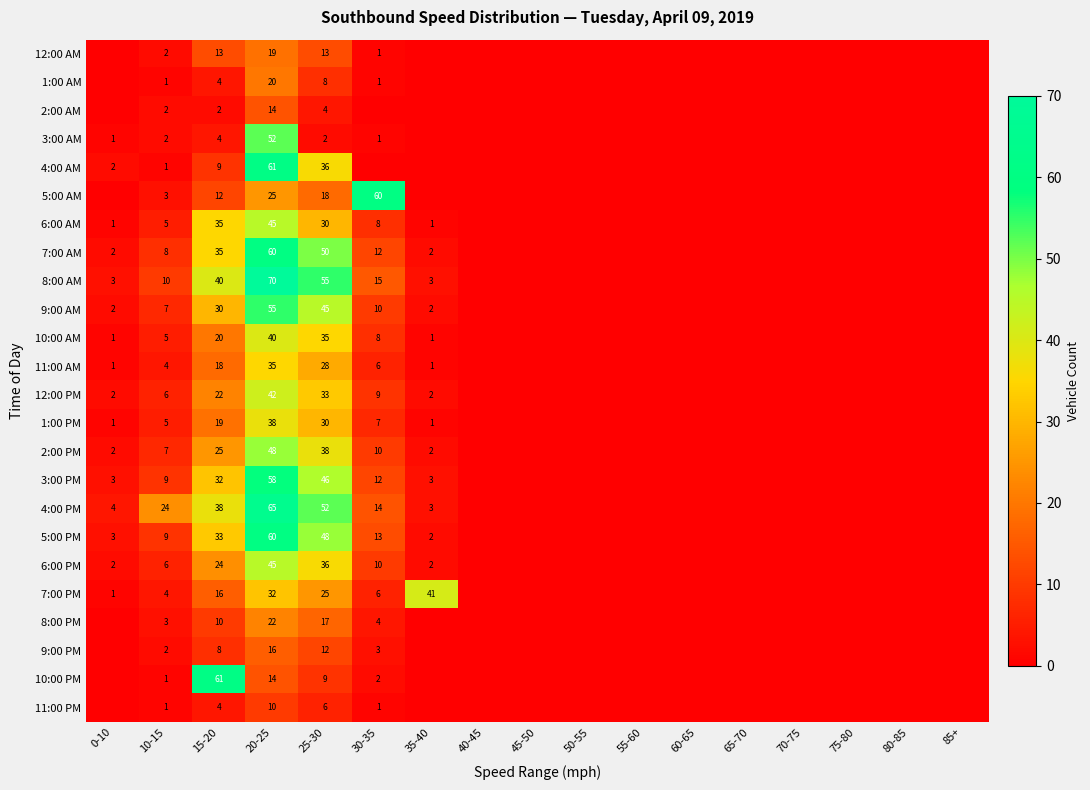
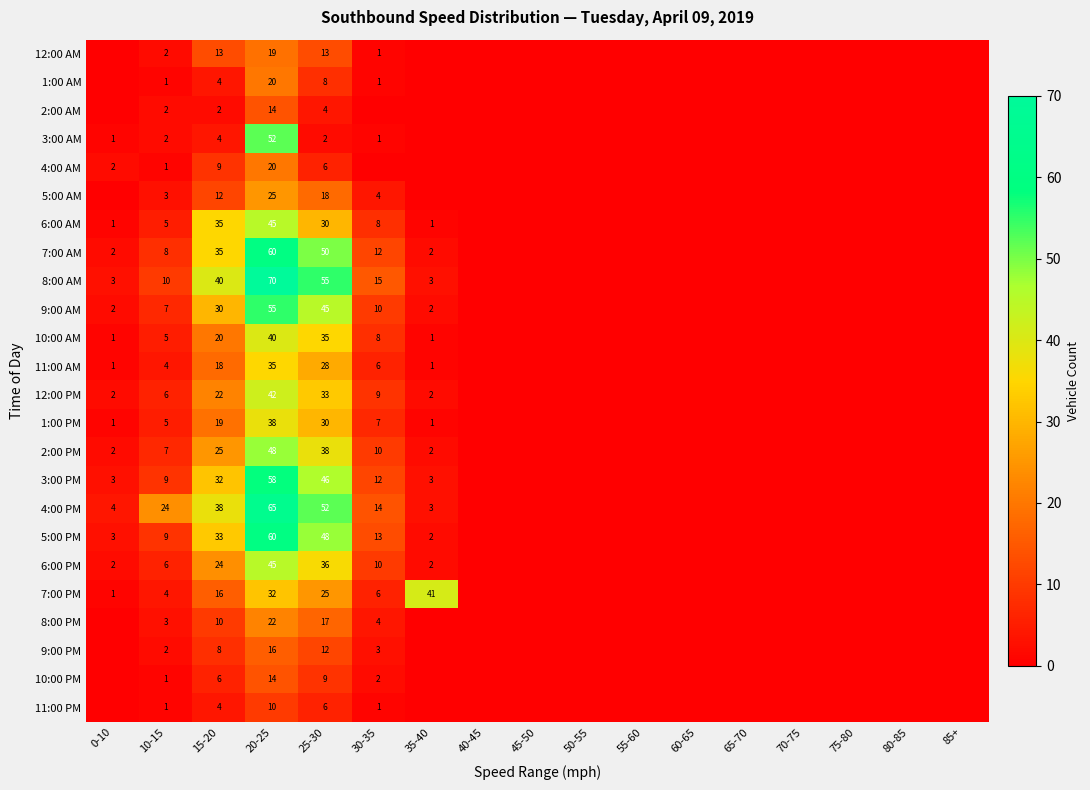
  {
    "12:00 AM": {
      "10-15": 2,
      "15-20": 13,
      "20-25": 19,
      "25-30": 13,
      "30-35": 1
    },
    "1:00 AM": {
      "10-15": 1,
      "15-20": 4,
      "20-25": 20,
      "25-30": 8,
      "30-35": 1
    },
    "2:00 AM": {
      "10-15": 2,
      "15-20": 2,
      "20-25": 14,
      "25-30": 4
    },
    "3:00 AM": {
      "0-10": 1,
      "10-15": 2,
      "15-20": 4,
      "20-25": 52,
      "25-30": 2,
      "30-35": 1
    },
    "4:00 AM": {
      "0-10": 2,
      "10-15": 1,
      "15-20": 9,
-     "20-25": 61,
-     "25-30": 36
+     "20-25": 20,
+     "25-30": 6
    },
    "5:00 AM": {
      "10-15": 3,
      "15-20": 12,
      "20-25": 25,
      "25-30": 18,
-     "30-35": 60
+     "30-35": 4
    },
    "6:00 AM": {
      "0-10": 1,
      "10-15": 5,
      "15-20": 35,
      "20-25": 45,
      "25-30": 30,
      "30-35": 8,
      "35-40": 1
    },
    "7:00 AM": {
      "0-10": 2,
      "10-15": 8,
      "15-20": 35,
      "20-25": 60,
      "25-30": 50,
      "30-35": 12,
      "35-40": 2
    },
    "8:00 AM": {
      "0-10": 3,
      "10-15": 10,
      "15-20": 40,
      "20-25": 70,
      "25-30": 55,
      "30-35": 15,
      "35-40": 3
    },
    "9:00 AM": {
      "0-10": 2,
      "10-15": 7,
      "15-20": 30,
      "20-25": 55,
      "25-30": 45,
      "30-35": 10,
      "35-40": 2
    },
    "10:00 AM": {
      "0-10": 1,
      "10-15": 5,
      "15-20": 20,
      "20-25": 40,
      "25-30": 35,
      "30-35": 8,
      "35-40": 1
    },
    "11:00 AM": {
      "0-10": 1,
      "10-15": 4,
      "15-20": 18,
      "20-25": 35,
      "25-30": 28,
      "30-35": 6,
      "35-40": 1
    },
    "12:00 PM": {
      "0-10": 2,
      "10-15": 6,
      "15-20": 22,
      "20-25": 42,
      "25-30": 33,
      "30-35": 9,
      "35-40": 2
    },
    "1:00 PM": {
      "0-10": 1,
      "10-15": 5,
      "15-20": 19,
      "20-25": 38,
      "25-30": 30,
      "30-35": 7,
      "35-40": 1
    },
    "2:00 PM": {
      "0-10": 2,
      "10-15": 7,
      "15-20": 25,
      "20-25": 48,
      "25-30": 38,
      "30-35": 10,
      "35-40": 2
    },
    "3:00 PM": {
      "0-10": 3,
      "10-15": 9,
      "15-20": 32,
      "20-25": 58,
      "25-30": 46,
      "30-35": 12,
      "35-40": 3
    },
    "4:00 PM": {
      "0-10": 4,
      "10-15": 24,
      "15-20": 38,
      "20-25": 65,
      "25-30": 52,
      "30-35": 14,
      "35-40": 3
    },
    "5:00 PM": {
      "0-10": 3,
      "10-15": 9,
      "15-20": 33,
      "20-25": 60,
      "25-30": 48,
      "30-35": 13,
      "35-40": 2
    },
    "6:00 PM": {
      "0-10": 2,
      "10-15": 6,
      "15-20": 24,
      "20-25": 45,
      "25-30": 36,
      "30-35": 10,
      "35-40": 2
    },
    "7:00 PM": {
      "0-10": 1,
      "10-15": 4,
      "15-20": 16,
      "20-25": 32,
      "25-30": 25,
      "30-35": 6,
      "35-40": 41
    },
    "8:00 PM": {
      "10-15": 3,
      "15-20": 10,
      "20-25": 22,
      "25-30": 17,
      "30-35": 4
    },
    "9:00 PM": {
      "10-15": 2,
      "15-20": 8,
      "20-25": 16,
      "25-30": 12,
      "30-35": 3
    },
    "10:00 PM": {
      "10-15": 1,
-     "15-20": 61,
+     "15-20": 6,
      "20-25": 14,
      "25-30": 9,
      "30-35": 2
    },
    "11:00 PM": {
      "10-15": 1,
      "15-20": 4,
      "20-25": 10,
      "25-30": 6,
      "30-35": 1
    }
  }
